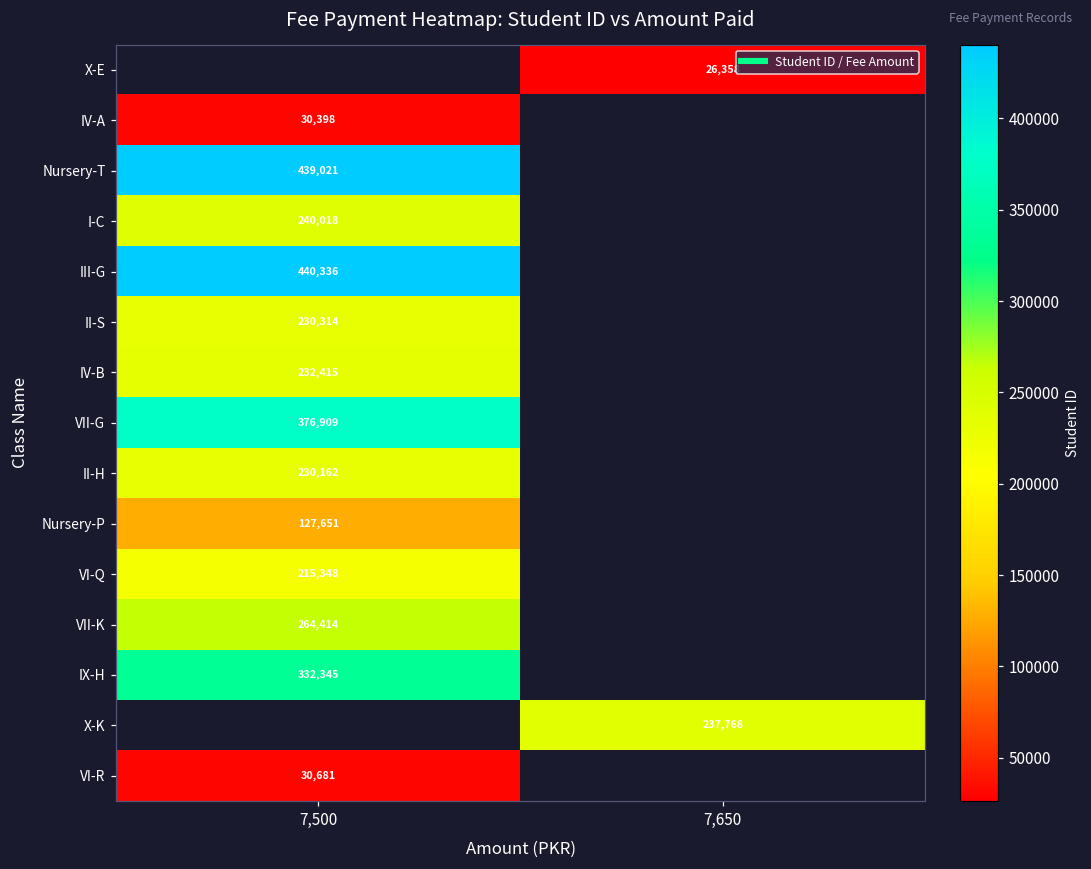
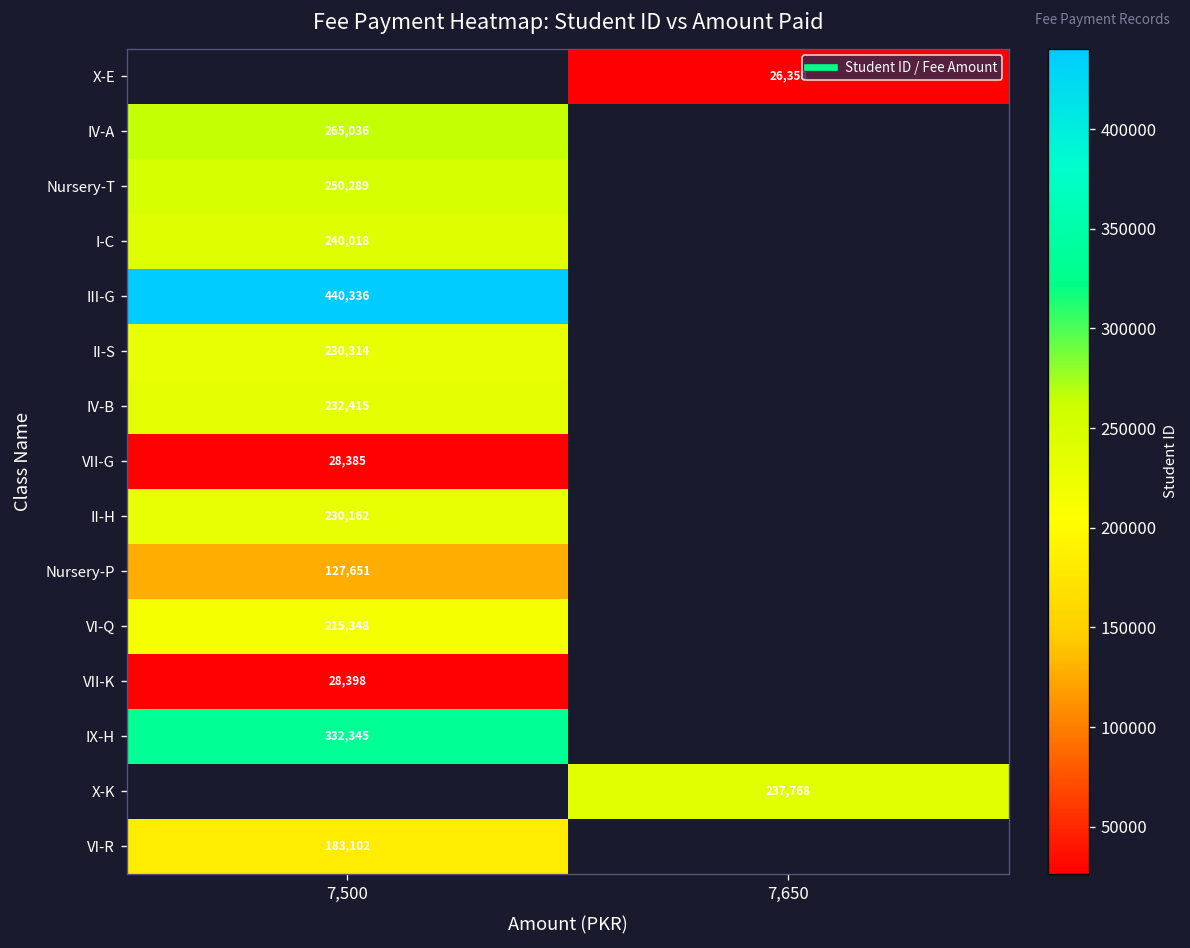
  {
    "IV-A": {
-     "7,500": "30,398"
+     "7,500": "265,036"
    },
    "Nursery-T": {
-     "7,500": "439,021"
+     "7,500": "250,289"
    },
    "I-C": {
      "7,500": "240,018"
    },
    "III-G": {
      "7,500": "440,336"
    },
    "II-S": {
      "7,500": "230,314"
    },
    "IV-B": {
      "7,500": "232,415"
    },
    "VII-G": {
-     "7,500": "376,909"
+     "7,500": "28,385"
    },
    "II-H": {
      "7,500": "230,162"
    },
    "Nursery-P": {
      "7,500": "127,651"
    },
    "VI-Q": {
      "7,500": "215,348"
    },
    "VII-K": {
-     "7,500": "264,414"
+     "7,500": "28,398"
    },
    "IX-H": {
      "7,500": "332,345"
    },
    "X-K": {
      "7,650": "237,768"
    },
    "VI-R": {
-     "7,500": "30,681"
+     "7,500": "183,102"
    }
  }
